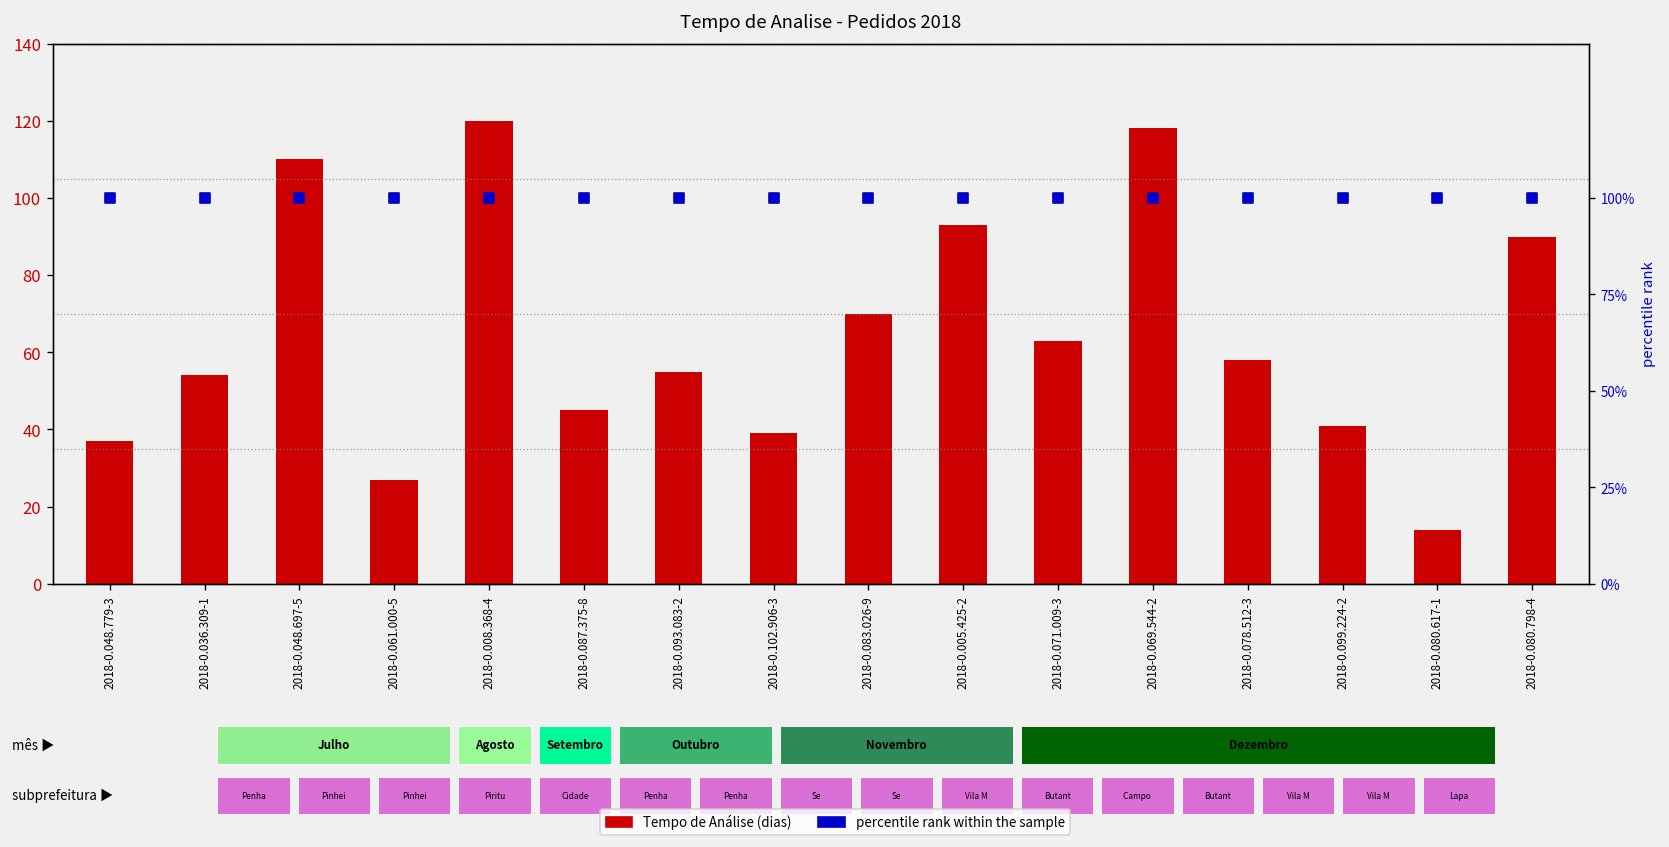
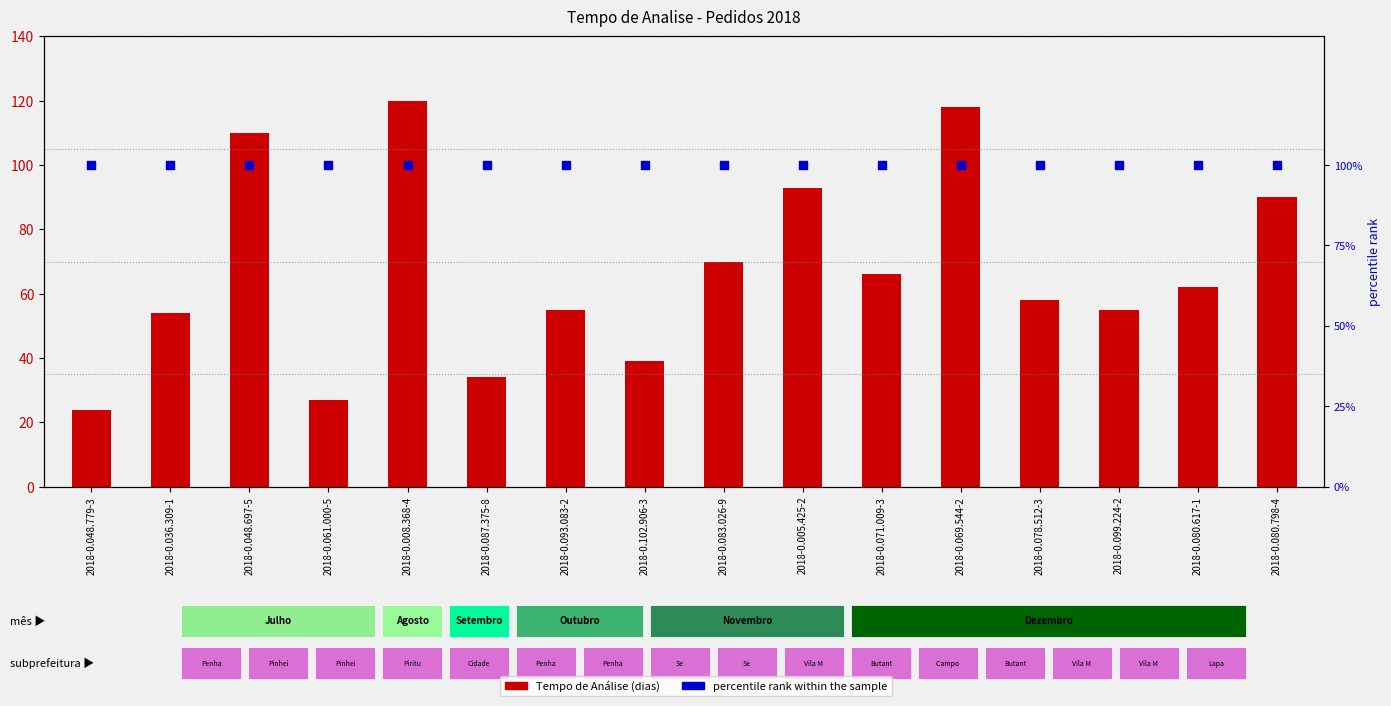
  {
    "Tempo de Análise (dias)": {
-     "2018-0.048.779-3": 37,
+     "2018-0.048.779-3": 24,
      "2018-0.036.309-1": 54,
      "2018-0.048.697-5": 110,
      "2018-0.061.000-5": 27,
      "2018-0.008.368-4": 120,
-     "2018-0.087.375-8": 45,
+     "2018-0.087.375-8": 34,
      "2018-0.093.083-2": 55,
      "2018-0.102.906-3": 39,
      "2018-0.083.026-9": 70,
      "2018-0.005.425-2": 93,
-     "2018-0.071.009-3": 63,
+     "2018-0.071.009-3": 66,
      "2018-0.069.544-2": 118,
      "2018-0.078.512-3": 58,
-     "2018-0.099.224-2": 41,
-     "2018-0.080.617-1": 14,
+     "2018-0.099.224-2": 55,
+     "2018-0.080.617-1": 62,
      "2018-0.080.798-4": 90
    }
  }
